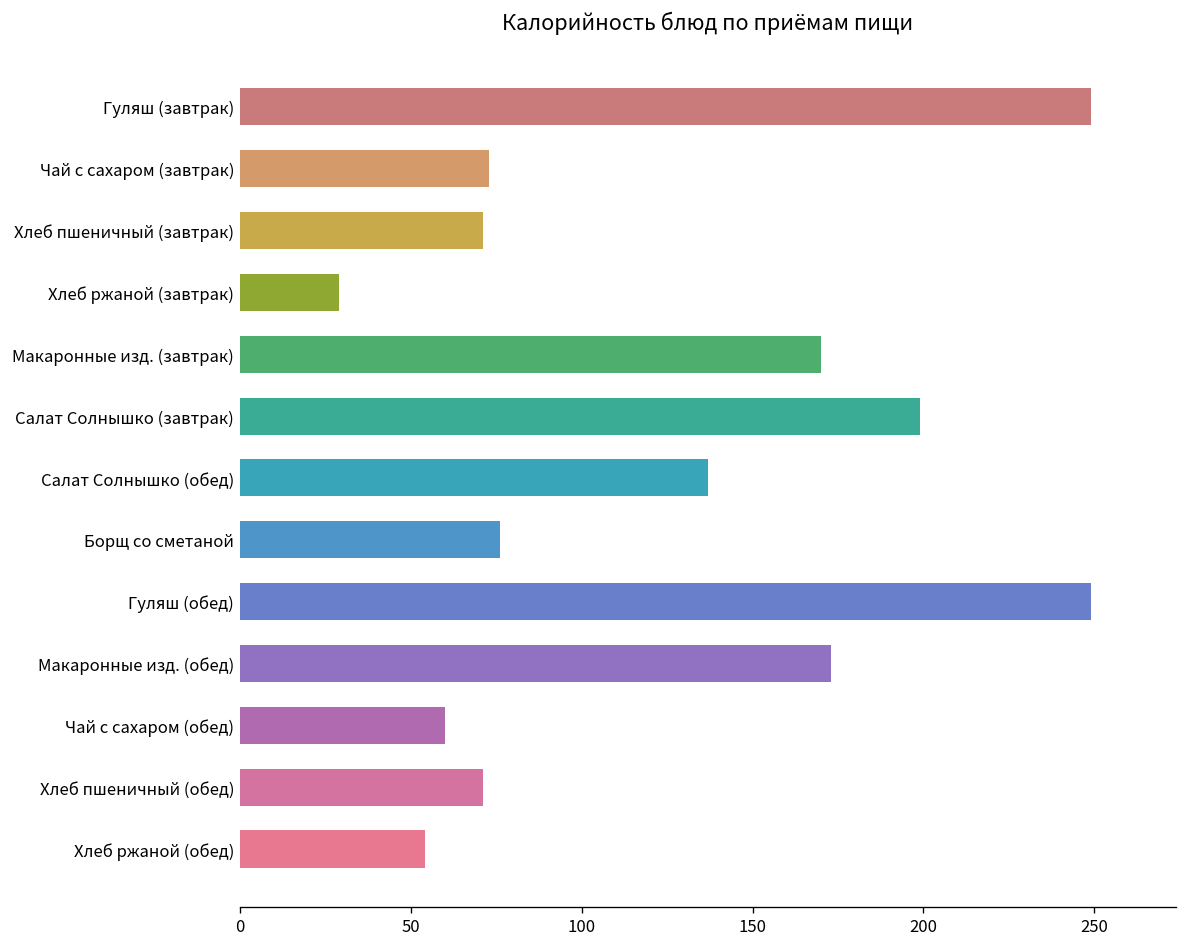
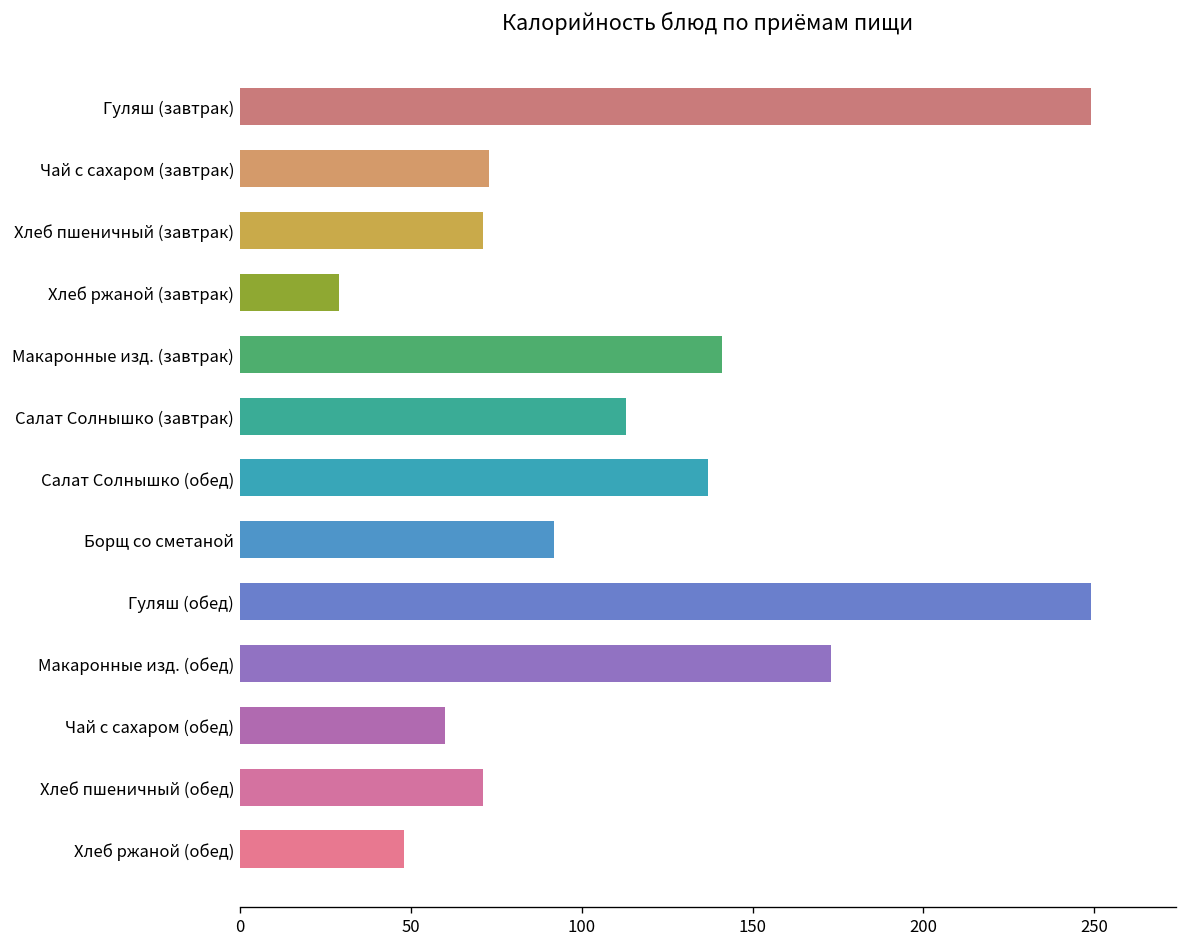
  {
    "Гуляш (завтрак)": 249,
    "Чай с сахаром (завтрак)": 73,
    "Хлеб пшеничный (завтрак)": 71,
    "Хлеб ржаной (завтрак)": 29,
-   "Макаронные изд. (завтрак)": 170,
-   "Салат Солнышко (завтрак)": 199,
+   "Макаронные изд. (завтрак)": 141,
+   "Салат Солнышко (завтрак)": 113,
    "Салат Солнышко (обед)": 137,
-   "Борщ со сметаной": 76,
+   "Борщ со сметаной": 92,
    "Гуляш (обед)": 249,
    "Макаронные изд. (обед)": 173,
    "Чай с сахаром (обед)": 60,
    "Хлеб пшеничный (обед)": 71,
-   "Хлеб ржаной (обед)": 54
+   "Хлеб ржаной (обед)": 48
  }
